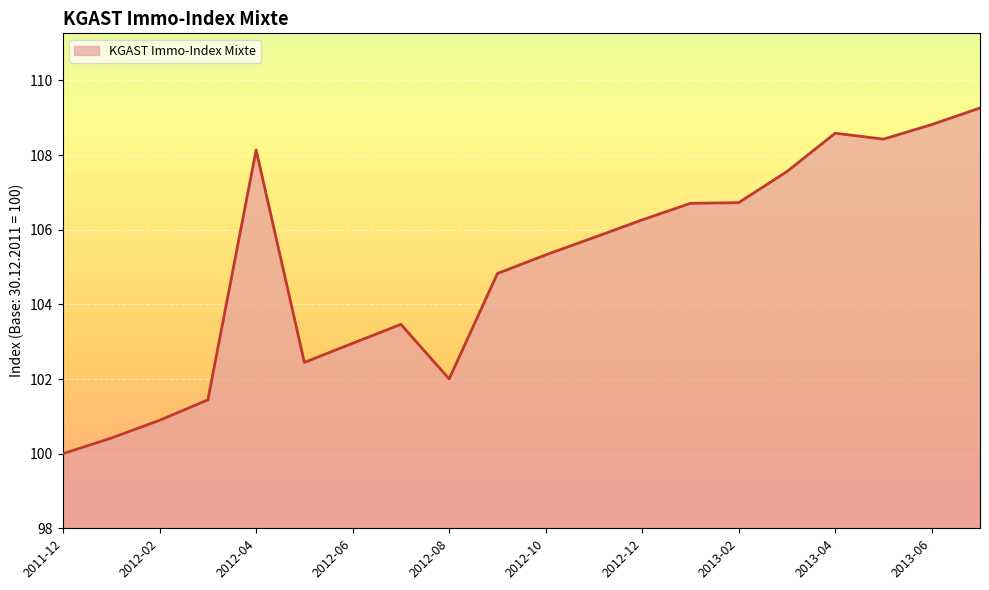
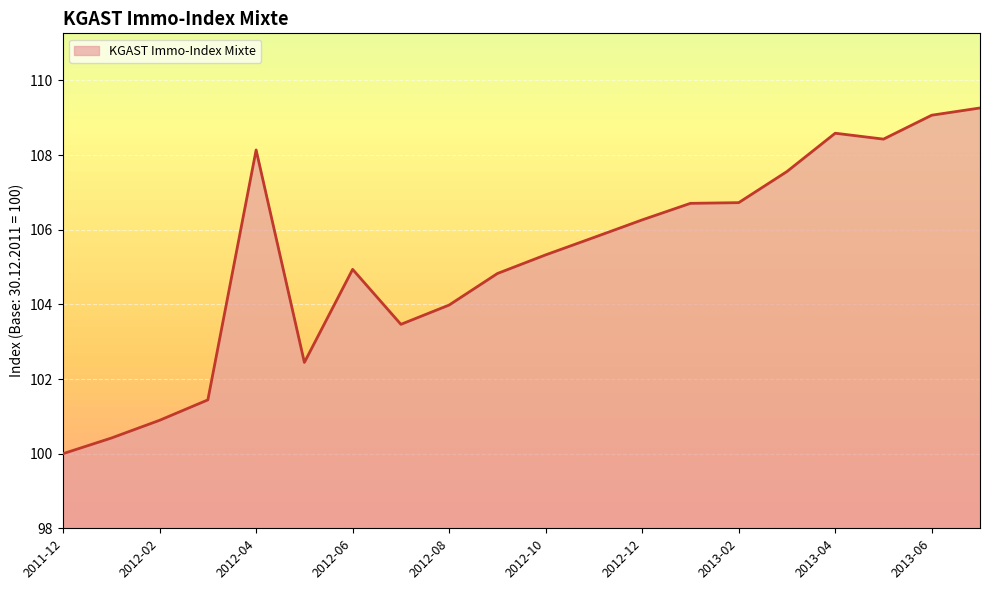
  {
    "2011-12": 100.0,
    "2012-02": 100.9,
    "2012-04": 108.1,
-   "2012-06": 103.0,
-   "2012-08": 102.0,
+   "2012-06": 104.9,
+   "2012-08": 104.0,
    "2012-10": 105.3,
    "2012-12": 106.3,
    "2013-02": 106.7,
    "2013-04": 108.6,
-   "2013-06": 108.8
+   "2013-06": 109.1
  }
